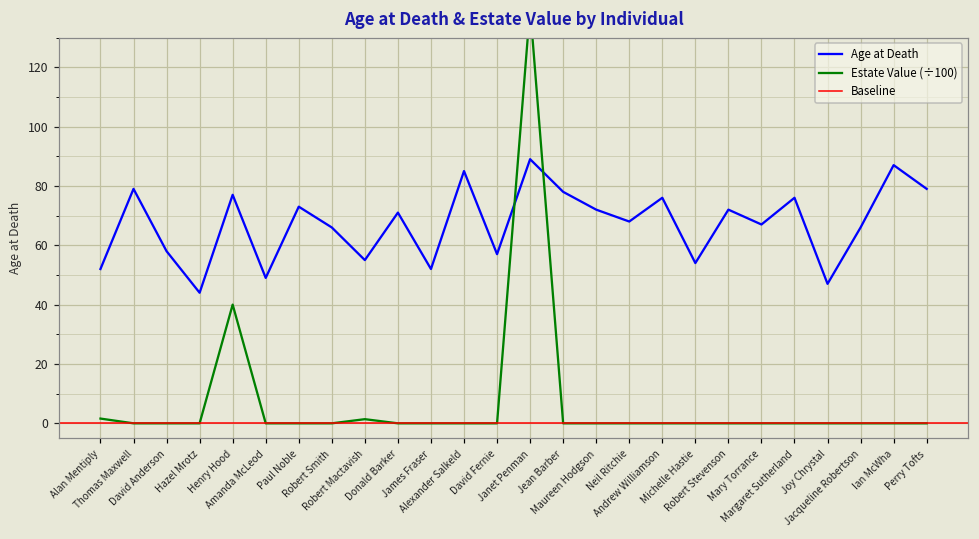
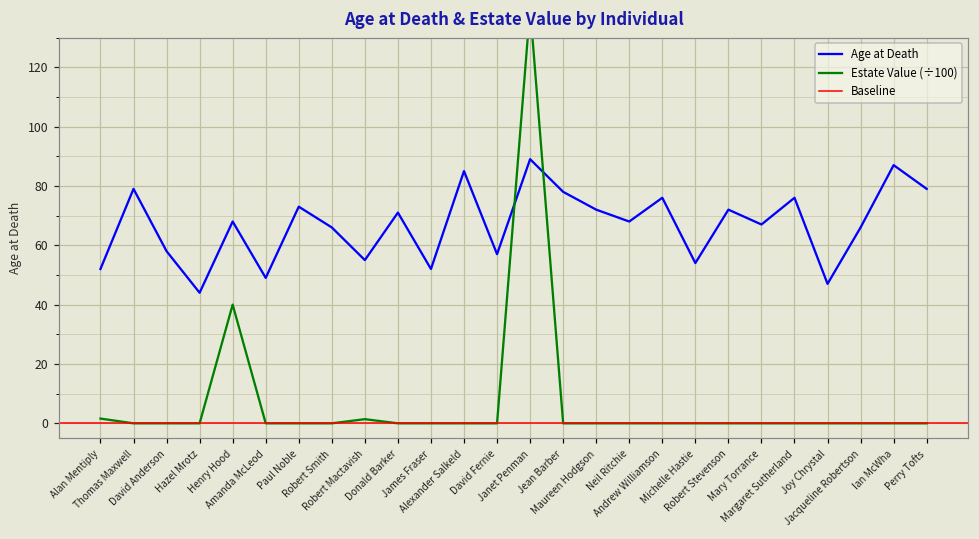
  {
    "Age at Death": {
      "Alan Mentiply": 52,
      "Thomas Maxwell": 79,
      "David Anderson": 58,
      "Hazel Mrotz": 44,
-     "Henry Hood": 77,
+     "Henry Hood": 68,
      "Amanda McLeod": 49,
      "Paul Noble": 73,
      "Robert Smith": 66,
      "Robert Mactavish": 55,
      "Donald Barker": 71,
      "James Fraser": 52,
      "Alexander Salkeld": 85,
      "David Fernie": 57,
      "Janet Penman": 89,
      "Jean Barber": 78,
      "Maureen Hodgson": 72,
      "Neil Ritchie": 68,
      "Andrew Williamson": 76,
      "Michelle Hastie": 54,
      "Robert Stevenson": 72,
      "Mary Torrance": 67,
      "Margaret Sutherland": 76,
      "Joy Chrystal": 47,
      "Jacqueline Robertson": 66,
      "Ian McWha": 87,
      "Perry Tofts": 79
    },
    "Estate Value (÷100)": {
      "Alan Mentiply": 2,
      "Thomas Maxwell": 0,
      "David Anderson": 0,
      "Hazel Mrotz": 0,
      "Henry Hood": 40,
      "Amanda McLeod": 0,
      "Paul Noble": 0,
      "Robert Smith": 0,
      "Robert Mactavish": 1,
      "Donald Barker": 0,
      "James Fraser": 0,
      "Alexander Salkeld": 0,
      "David Fernie": 0,
      "Jean Barber": 0,
      "Maureen Hodgson": 0,
      "Neil Ritchie": 0,
      "Andrew Williamson": 0,
      "Michelle Hastie": 0,
      "Robert Stevenson": 0,
      "Mary Torrance": 0,
      "Margaret Sutherland": 0,
      "Joy Chrystal": 0,
      "Jacqueline Robertson": 0,
      "Ian McWha": 0,
      "Perry Tofts": 0
    }
  }
